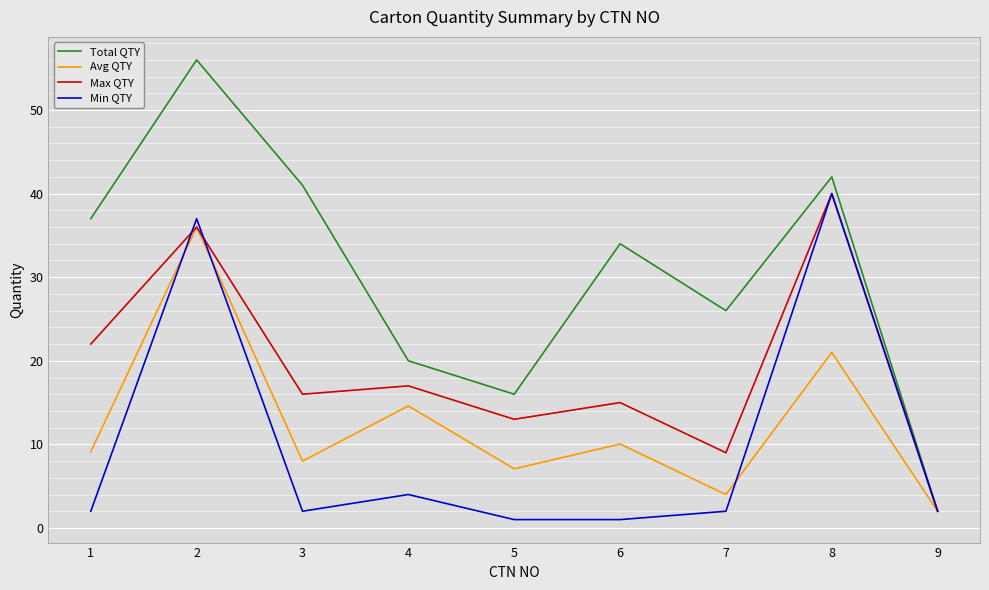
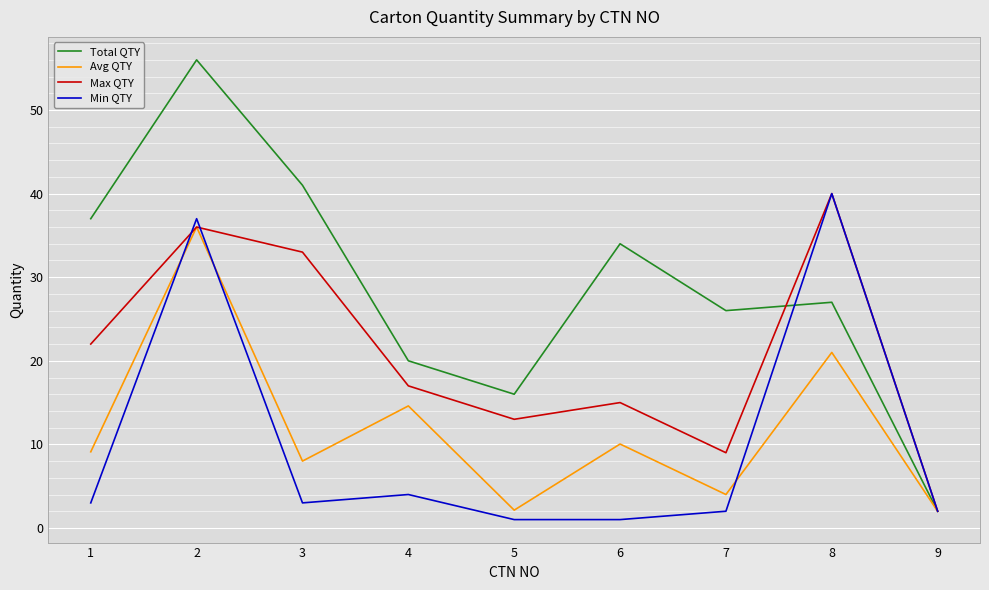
  {
    "Total QTY": {
      "1": 37,
      "2": 56,
      "3": 41,
      "4": 20,
      "5": 16,
      "6": 34,
      "7": 26,
-     "8": 42
+     "8": 27
    },
    "Avg QTY": {
      "1": 9,
      "3": 8,
      "4": 15,
-     "5": 7,
+     "5": 2,
      "6": 10,
      "7": 4,
      "8": 21
    },
    "Max QTY": {
      "1": 22,
-     "3": 16,
+     "3": 33,
      "4": 17,
      "5": 13,
      "6": 15,
      "7": 9
    },
    "Min QTY": {
-     "1": 2,
+     "1": 3,
      "2": 37,
-     "3": 2,
+     "3": 3,
      "4": 4,
      "5": 1,
      "6": 1,
      "7": 2
    }
  }
